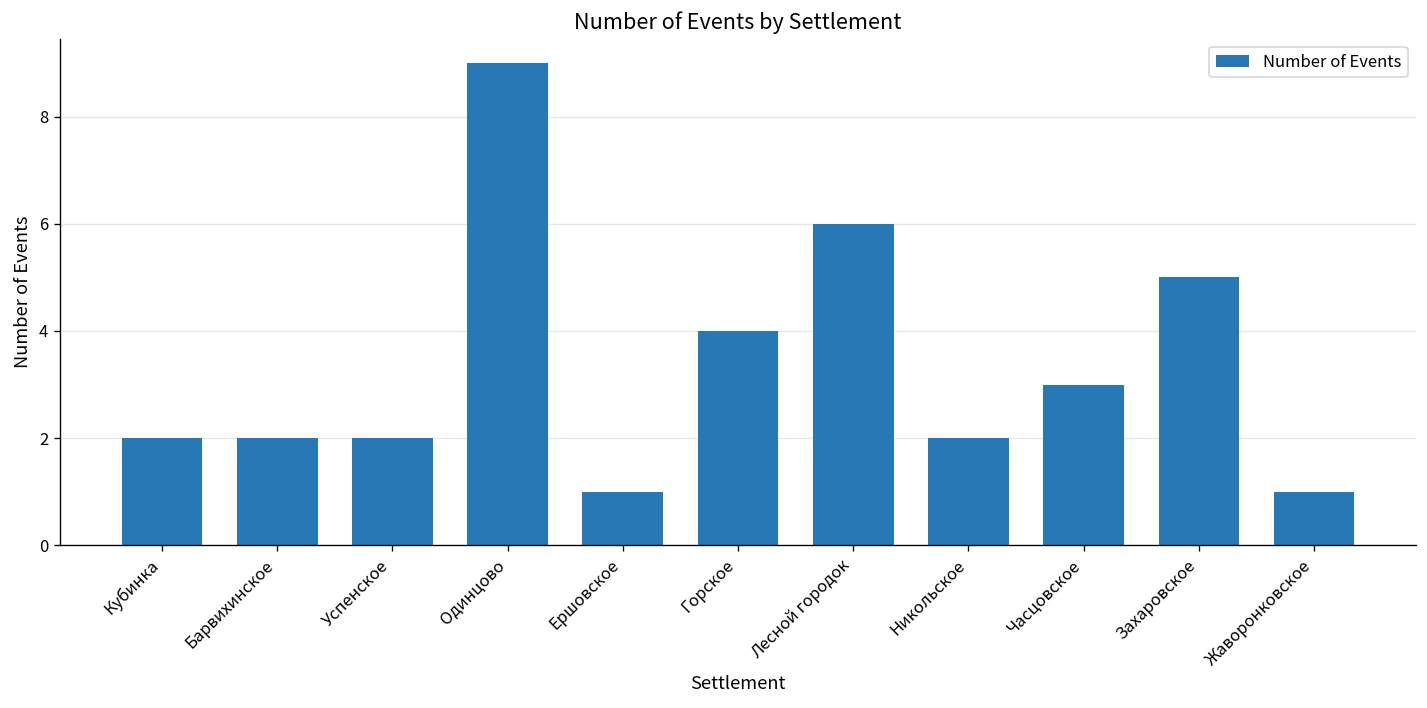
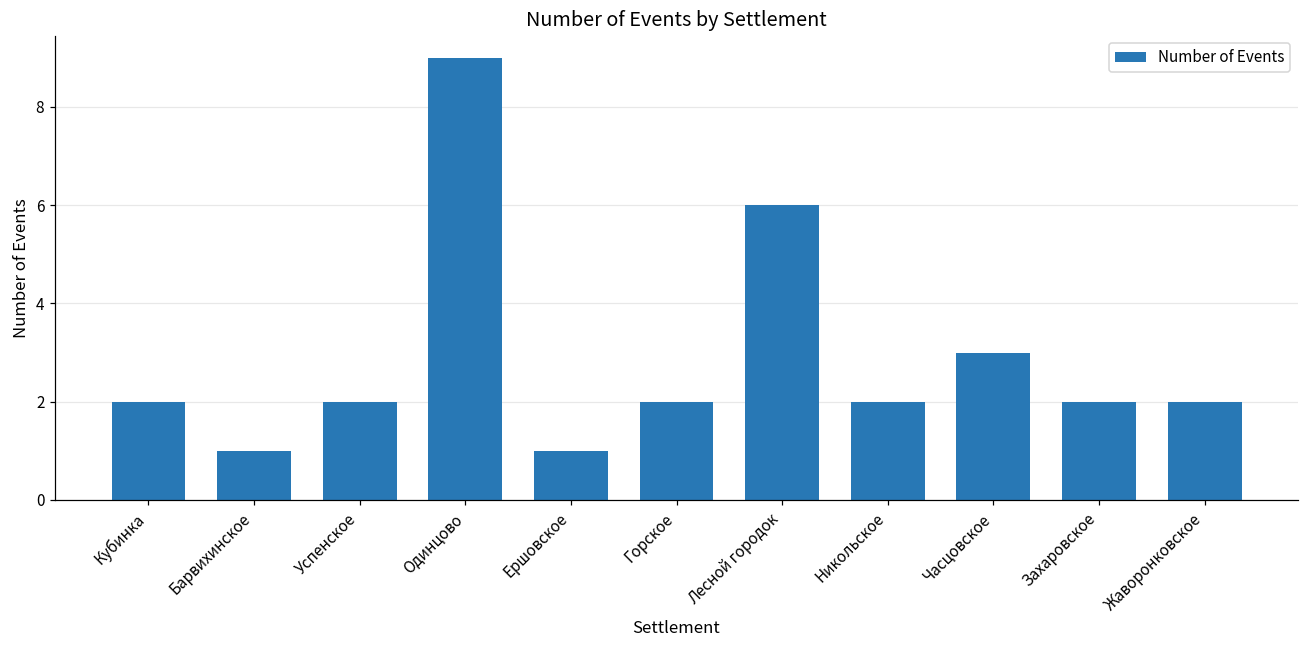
  {
    "Кубинка": 2,
-   "Барвихинское": 2,
+   "Барвихинское": 1,
    "Успенское": 2,
    "Одинцово": 9,
    "Ершовское": 1,
-   "Горское": 4,
+   "Горское": 2,
    "Лесной городок": 6,
    "Никольское": 2,
    "Часцовское": 3,
-   "Захаровское": 5,
-   "Жаворонковское": 1
+   "Захаровское": 2,
+   "Жаворонковское": 2
  }
